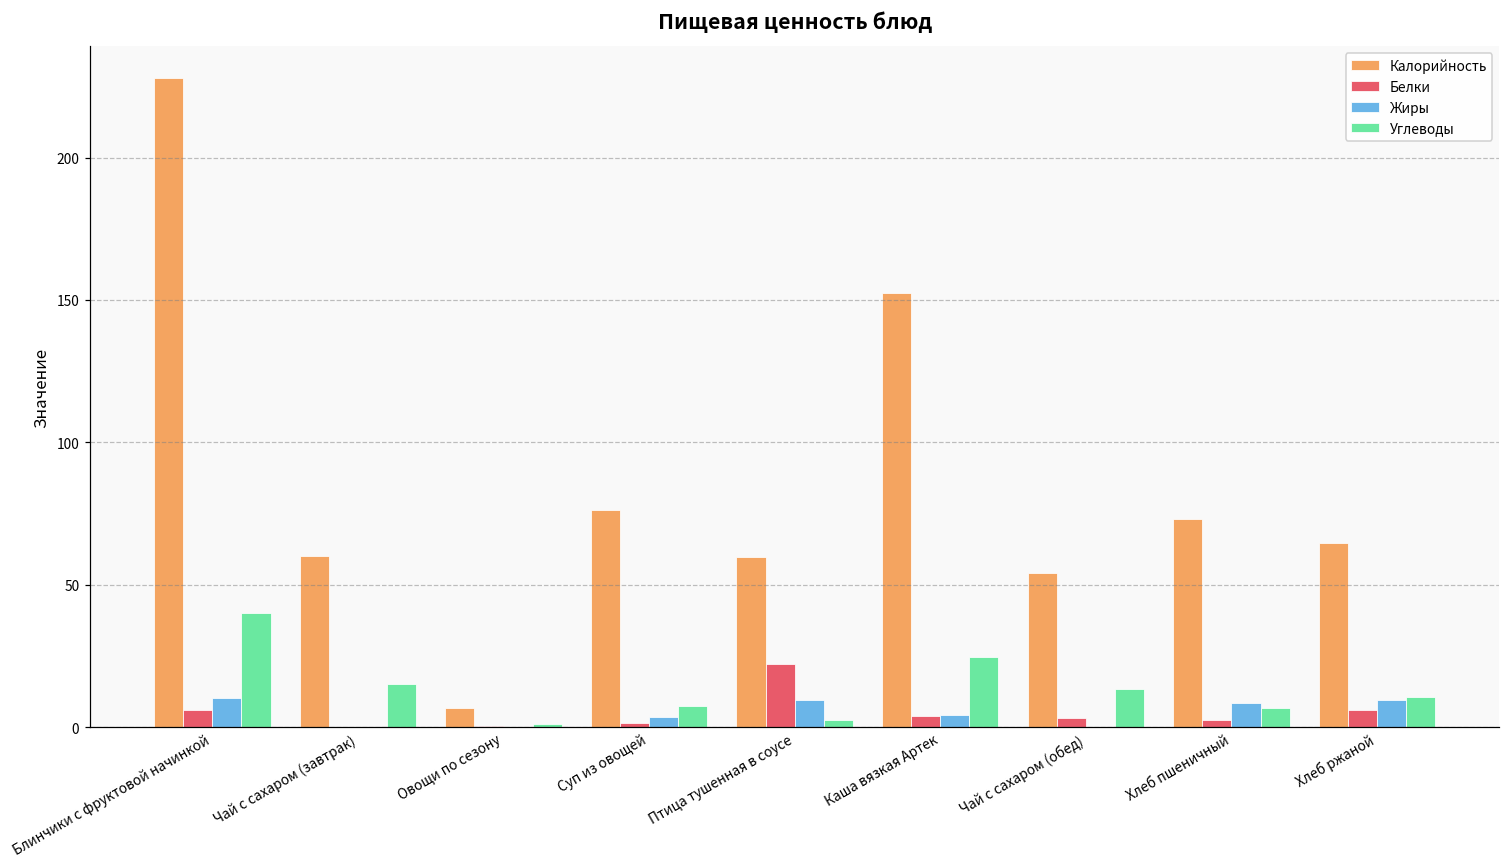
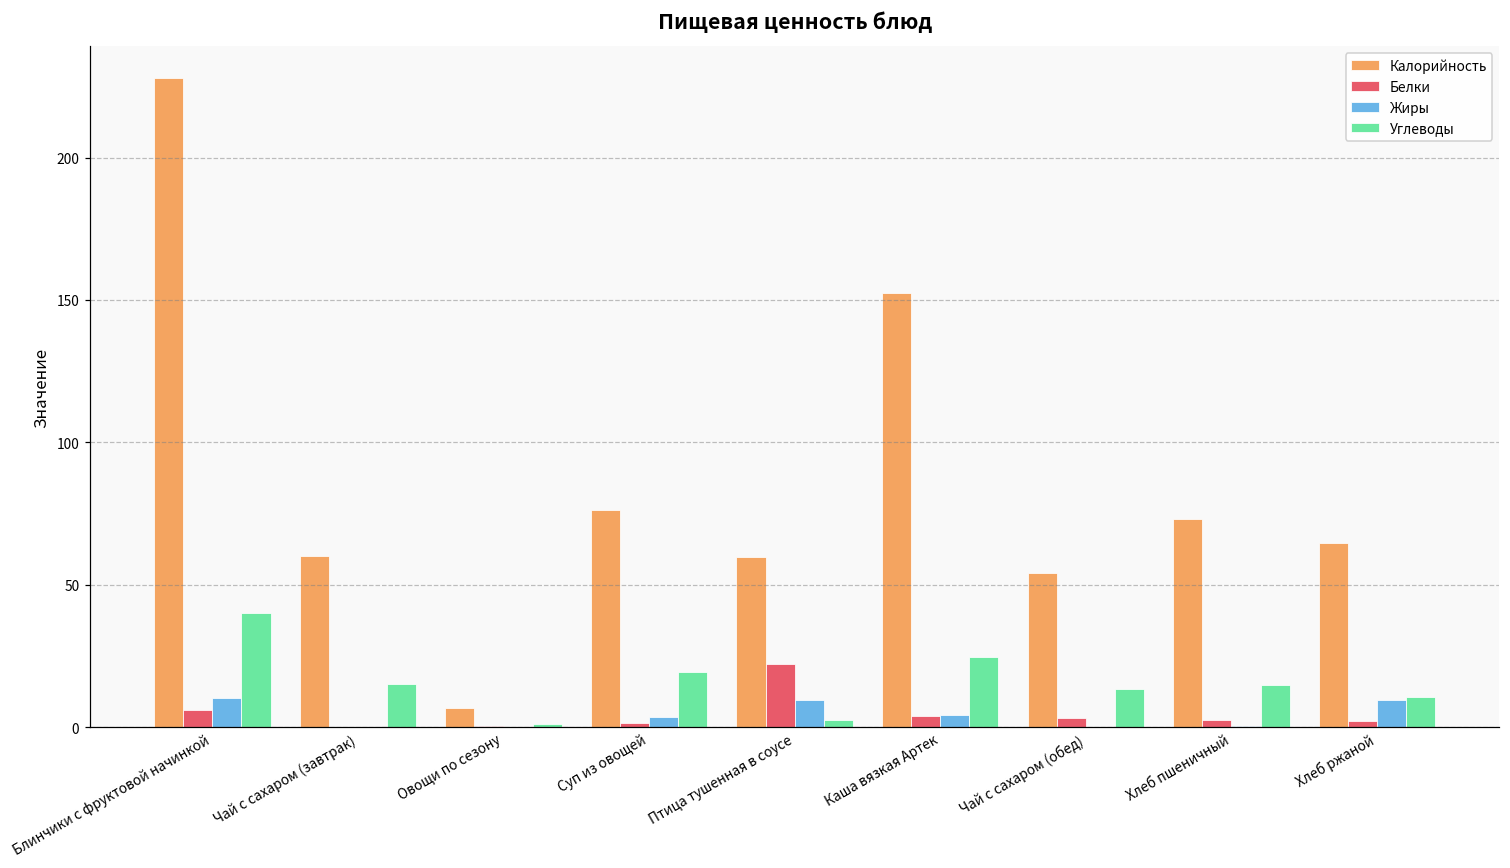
  {
    "Калорийность": {
      "Блинчики с фруктовой начинкой": 228,
      "Чай с сахаром (завтрак)": 60,
      "Овощи по сезону": 7,
      "Суп из овощей": 76,
      "Птица тушенная в соусе": 60,
      "Каша вязкая Артек": 152,
      "Чай с сахаром (обед)": 54,
      "Хлеб пшеничный": 73,
      "Хлеб ржаной": 65
    },
    "Белки": {
      "Блинчики с фруктовой начинкой": 6,
      "Суп из овощей": 1,
      "Птица тушенная в соусе": 22,
      "Каша вязкая Артек": 4,
      "Чай с сахаром (обед)": 3,
      "Хлеб пшеничный": 2,
-     "Хлеб ржаной": 6
+     "Хлеб ржаной": 2
    },
    "Жиры": {
      "Блинчики с фруктовой начинкой": 10,
      "Суп из овощей": 3,
      "Птица тушенная в соусе": 10,
      "Каша вязкая Артек": 4,
-     "Хлеб пшеничный": 9,
+     "Хлеб пшеничный": 0,
      "Хлеб ржаной": 10
    },
    "Углеводы": {
      "Блинчики с фруктовой начинкой": 40,
      "Чай с сахаром (завтрак)": 15,
      "Овощи по сезону": 1,
-     "Суп из овощей": 7,
+     "Суп из овощей": 19,
      "Птица тушенная в соусе": 3,
      "Каша вязкая Артек": 25,
      "Чай с сахаром (обед)": 14,
-     "Хлеб пшеничный": 7,
+     "Хлеб пшеничный": 15,
      "Хлеб ржаной": 11
    }
  }
